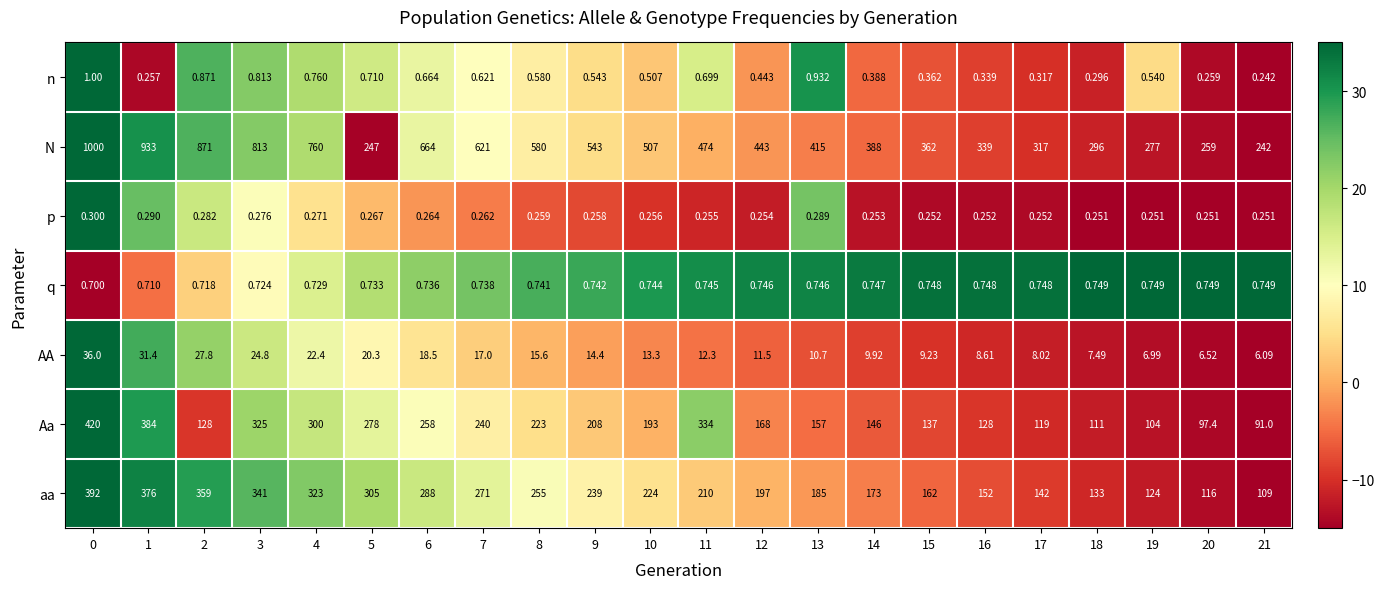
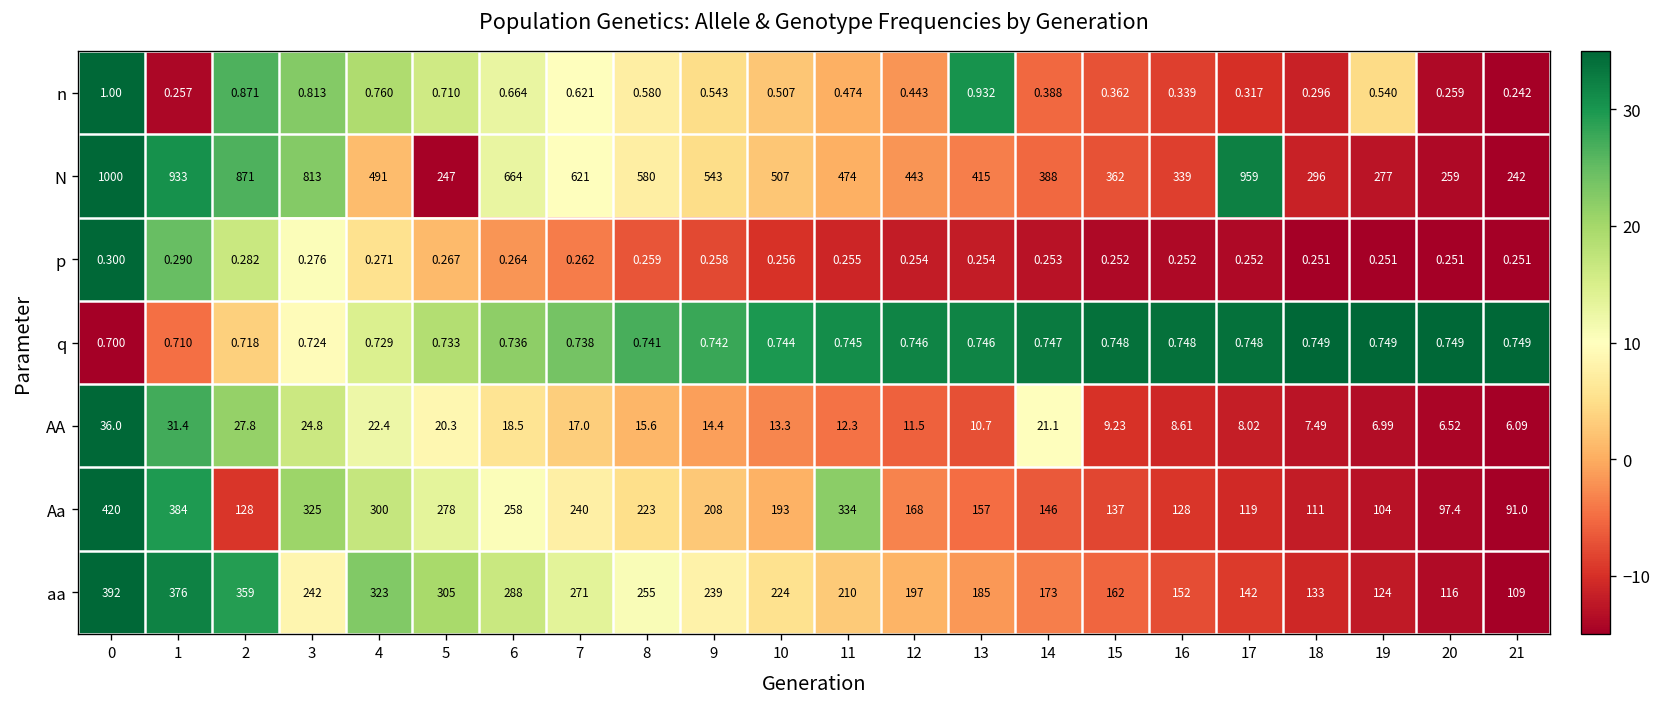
  {
    "n": {
      "0": 1.00,
      "1": 0.257,
      "2": 0.871,
      "3": 0.813,
      "4": 0.760,
      "5": 0.710,
      "6": 0.664,
      "7": 0.621,
      "8": 0.580,
      "9": 0.543,
      "10": 0.507,
-     "11": 0.699,
+     "11": 0.474,
      "12": 0.443,
      "13": 0.932,
      "14": 0.388,
      "15": 0.362,
      "16": 0.339,
      "17": 0.317,
      "18": 0.296,
      "19": 0.540,
      "20": 0.259,
      "21": 0.242
    },
    "N": {
      "0": 1000,
      "1": 933,
      "2": 871,
      "3": 813,
-     "4": 760,
+     "4": 491,
      "5": 247,
      "6": 664,
      "7": 621,
      "8": 580,
      "9": 543,
      "10": 507,
      "11": 474,
      "12": 443,
      "13": 415,
      "14": 388,
      "15": 362,
      "16": 339,
-     "17": 317,
+     "17": 959,
      "18": 296,
      "19": 277,
      "20": 259,
      "21": 242
    },
    "p": {
      "0": 0.300,
      "1": 0.290,
      "2": 0.282,
      "3": 0.276,
      "4": 0.271,
      "5": 0.267,
      "6": 0.264,
      "7": 0.262,
      "8": 0.259,
      "9": 0.258,
      "10": 0.256,
      "11": 0.255,
      "12": 0.254,
-     "13": 0.289,
+     "13": 0.254,
      "14": 0.253,
      "15": 0.252,
      "16": 0.252,
      "17": 0.252,
      "18": 0.251,
      "19": 0.251,
      "20": 0.251,
      "21": 0.251
    },
    "q": {
      "0": 0.700,
      "1": 0.710,
      "2": 0.718,
      "3": 0.724,
      "4": 0.729,
      "5": 0.733,
      "6": 0.736,
      "7": 0.738,
      "8": 0.741,
      "9": 0.742,
      "10": 0.744,
      "11": 0.745,
      "12": 0.746,
      "13": 0.746,
      "14": 0.747,
      "15": 0.748,
      "16": 0.748,
      "17": 0.748,
      "18": 0.749,
      "19": 0.749,
      "20": 0.749,
      "21": 0.749
    },
    "AA": {
      "0": 36.0,
      "1": 31.4,
      "2": 27.8,
      "3": 24.8,
      "4": 22.4,
      "5": 20.3,
      "6": 18.5,
      "7": 17.0,
      "8": 15.6,
      "9": 14.4,
      "10": 13.3,
      "11": 12.3,
      "12": 11.5,
      "13": 10.7,
-     "14": 9.92,
+     "14": 21.1,
      "15": 9.23,
      "16": 8.61,
      "17": 8.02,
      "18": 7.49,
      "19": 6.99,
      "20": 6.52,
      "21": 6.09
    },
    "Aa": {
      "0": 420,
      "1": 384,
      "2": 128,
      "3": 325,
      "4": 300,
      "5": 278,
      "6": 258,
      "7": 240,
      "8": 223,
      "9": 208,
      "10": 193,
      "11": 334,
      "12": 168,
      "13": 157,
      "14": 146,
      "15": 137,
      "16": 128,
      "17": 119,
      "18": 111,
      "19": 104,
      "20": 97.4,
      "21": 91.0
    },
    "aa": {
      "0": 392,
      "1": 376,
      "2": 359,
-     "3": 341,
+     "3": 242,
      "4": 323,
      "5": 305,
      "6": 288,
      "7": 271,
      "8": 255,
      "9": 239,
      "10": 224,
      "11": 210,
      "12": 197,
      "13": 185,
      "14": 173,
      "15": 162,
      "16": 152,
      "17": 142,
      "18": 133,
      "19": 124,
      "20": 116,
      "21": 109
    }
  }
